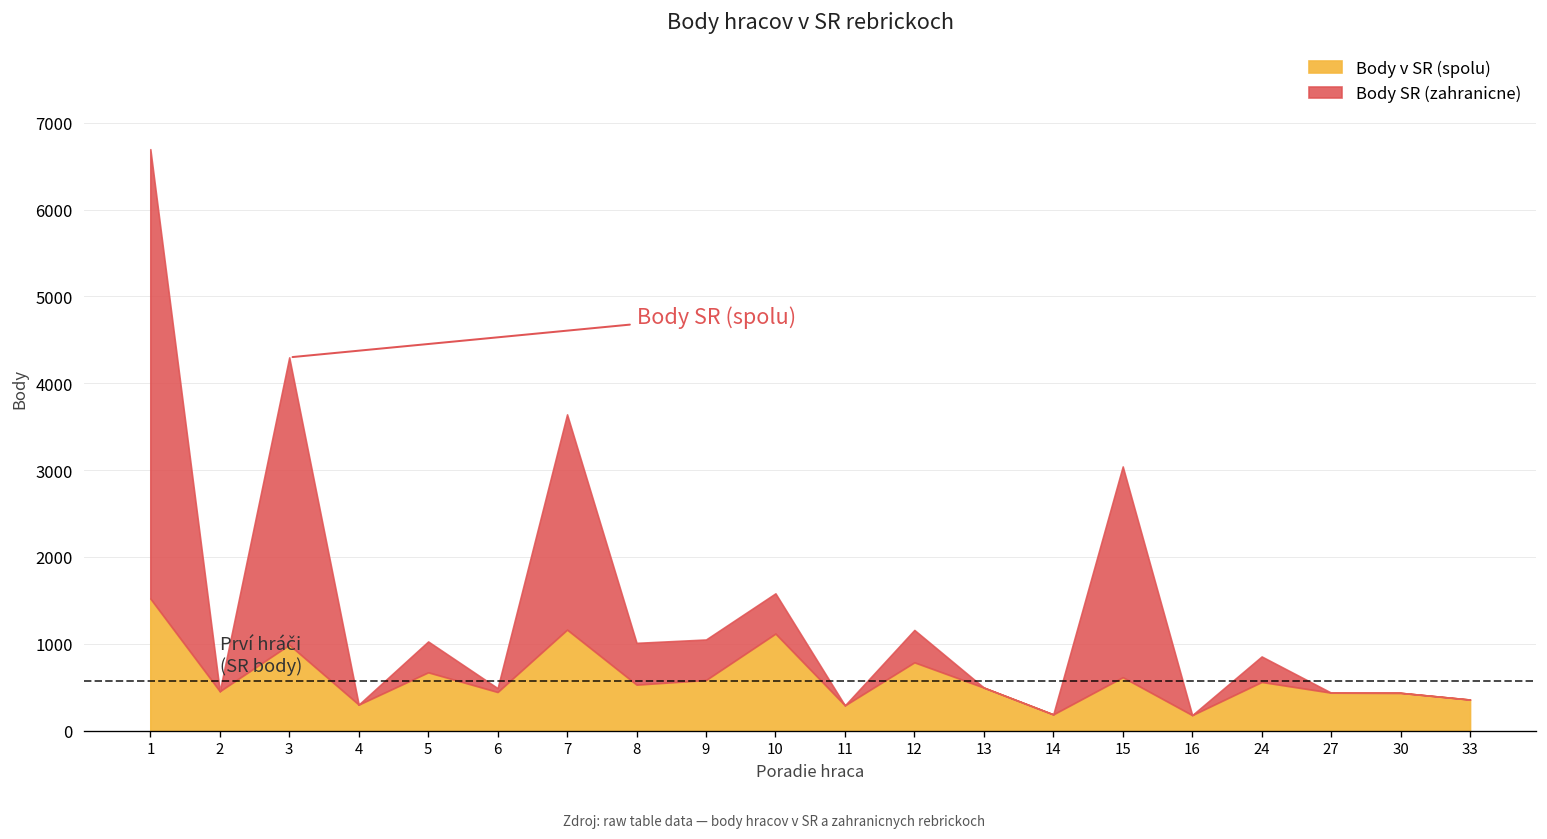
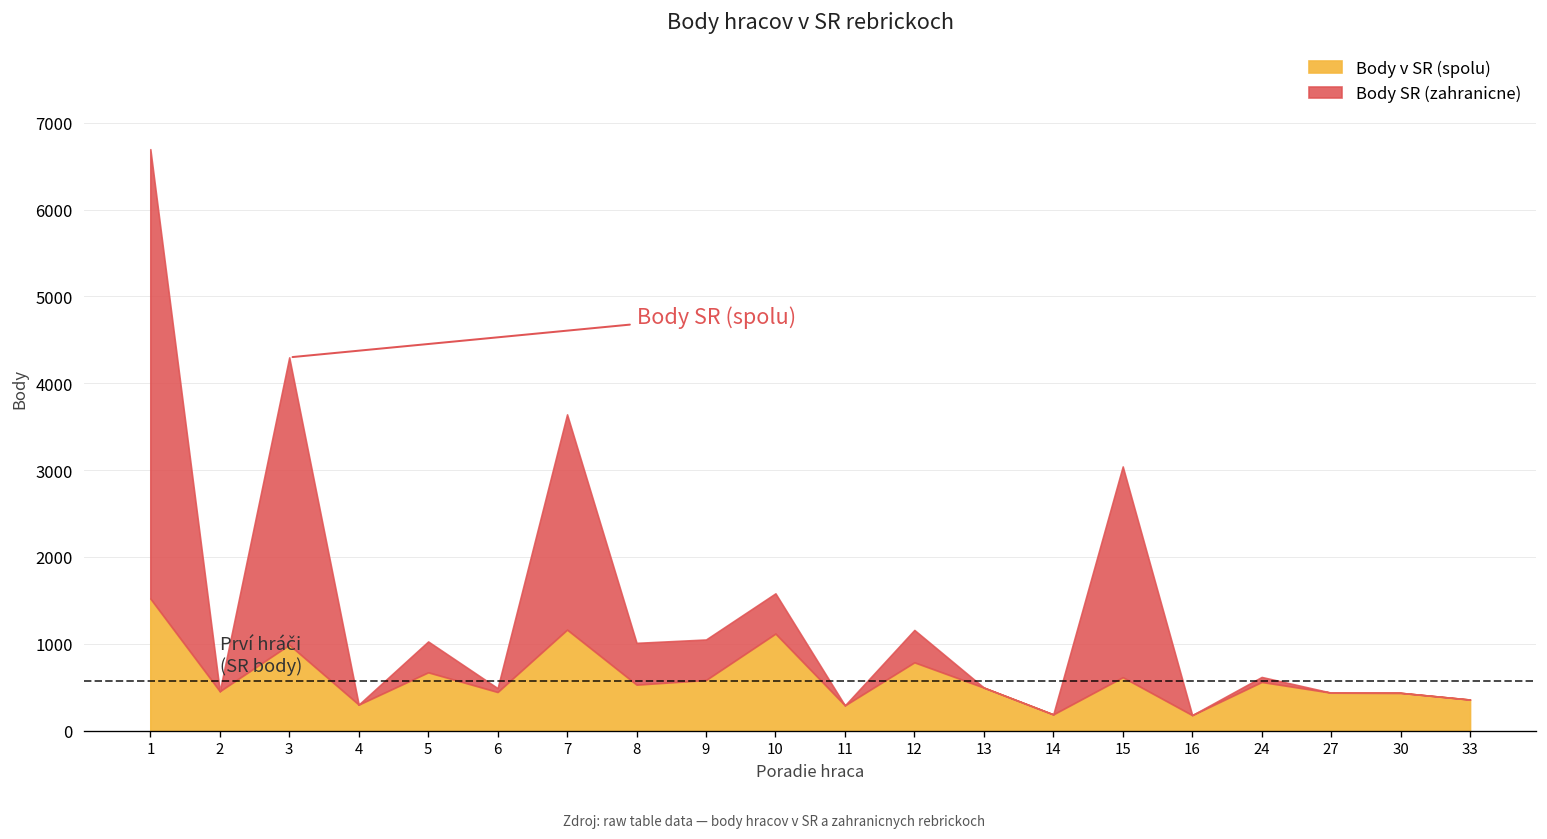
  {
    "Body v SR (spolu)": {
      "1": 1500,
      "3": 1000,
      "5": 700,
      "6": 400,
      "7": 1200,
      "8": 500,
      "9": 600,
      "10": 1100,
      "12": 800,
      "15": 600,
      "24": 600
    },
    "Body SR (zahranicne)": {
      "1": 5200,
      "3": 3300,
      "5": 400,
      "6": 0,
      "7": 2500,
      "8": 500,
      "9": 500,
      "10": 500,
      "12": 400,
      "15": 2400,
-     "24": 300
+     "24": 100
    }
  }
